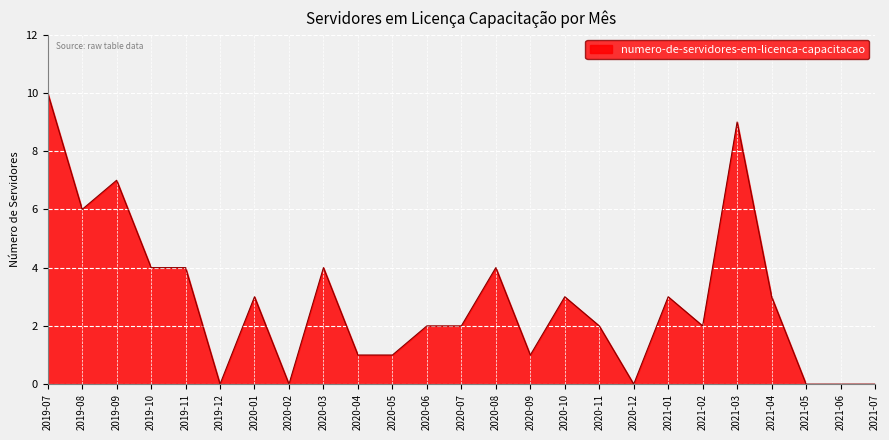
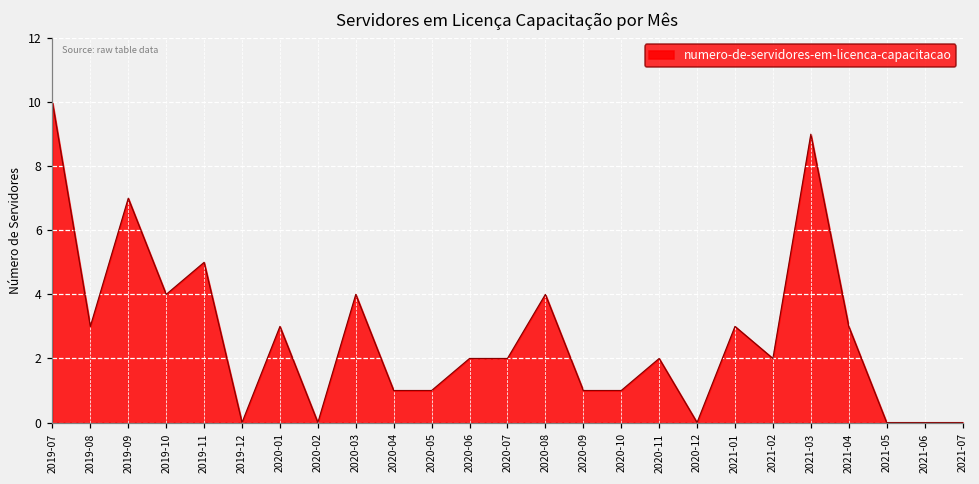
  {
    "2019-07": 10,
-   "2019-08": 6,
+   "2019-08": 3,
    "2019-09": 7,
    "2019-10": 4,
-   "2019-11": 4,
+   "2019-11": 5,
    "2019-12": 0,
    "2020-01": 3,
    "2020-02": 0,
    "2020-03": 4,
    "2020-04": 1,
    "2020-05": 1,
    "2020-06": 2,
    "2020-07": 2,
    "2020-08": 4,
    "2020-09": 1,
-   "2020-10": 3,
+   "2020-10": 1,
    "2020-11": 2,
    "2020-12": 0,
    "2021-01": 3,
    "2021-02": 2,
    "2021-03": 9,
    "2021-04": 3,
    "2021-05": 0,
    "2021-06": 0,
    "2021-07": 0
  }
